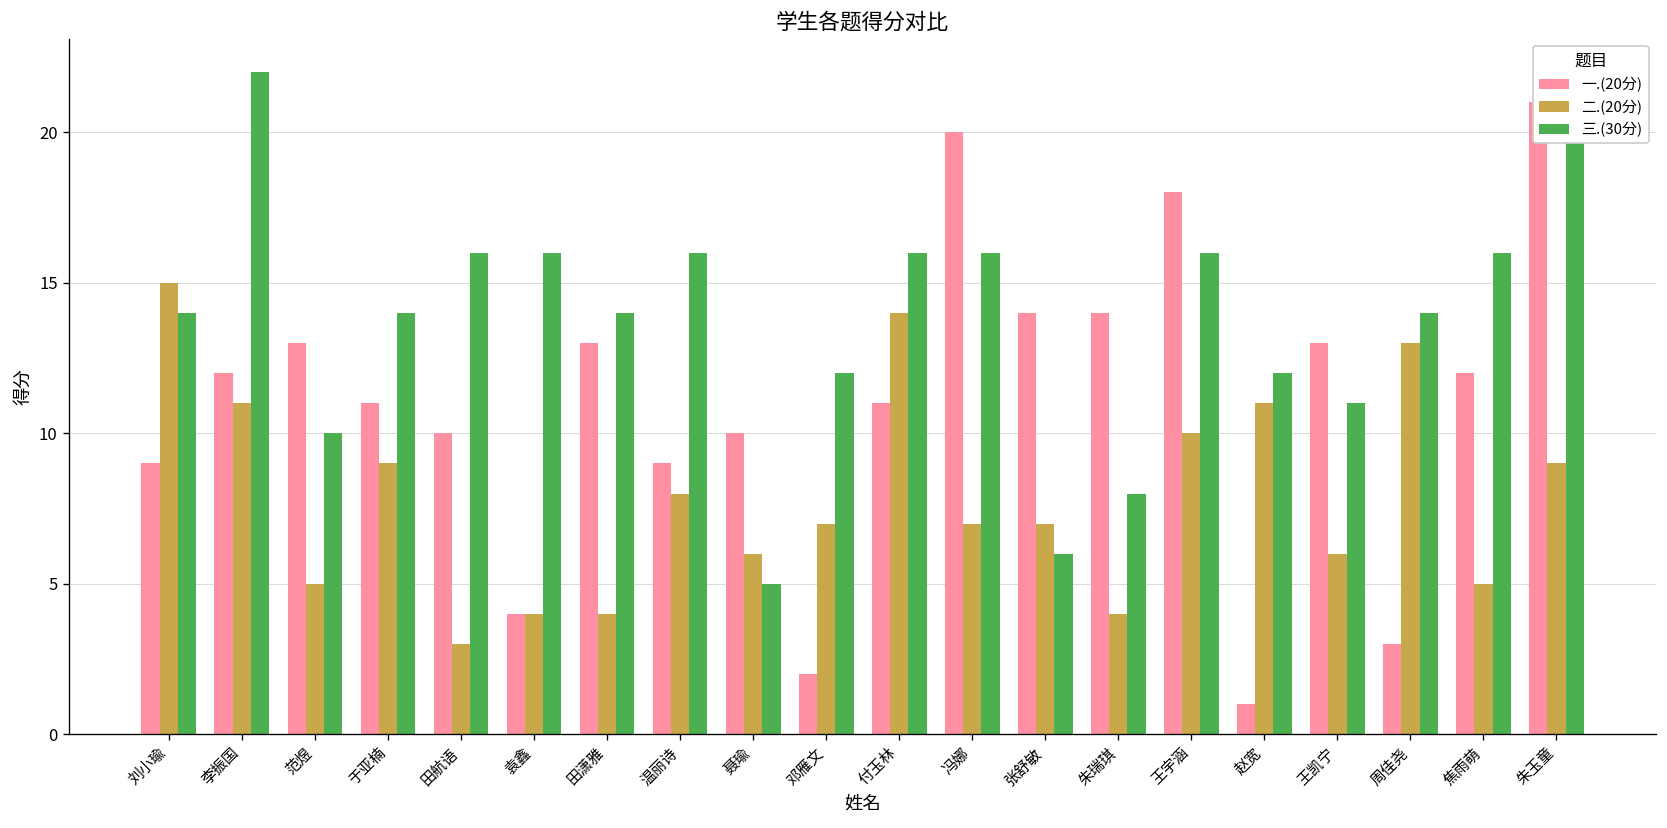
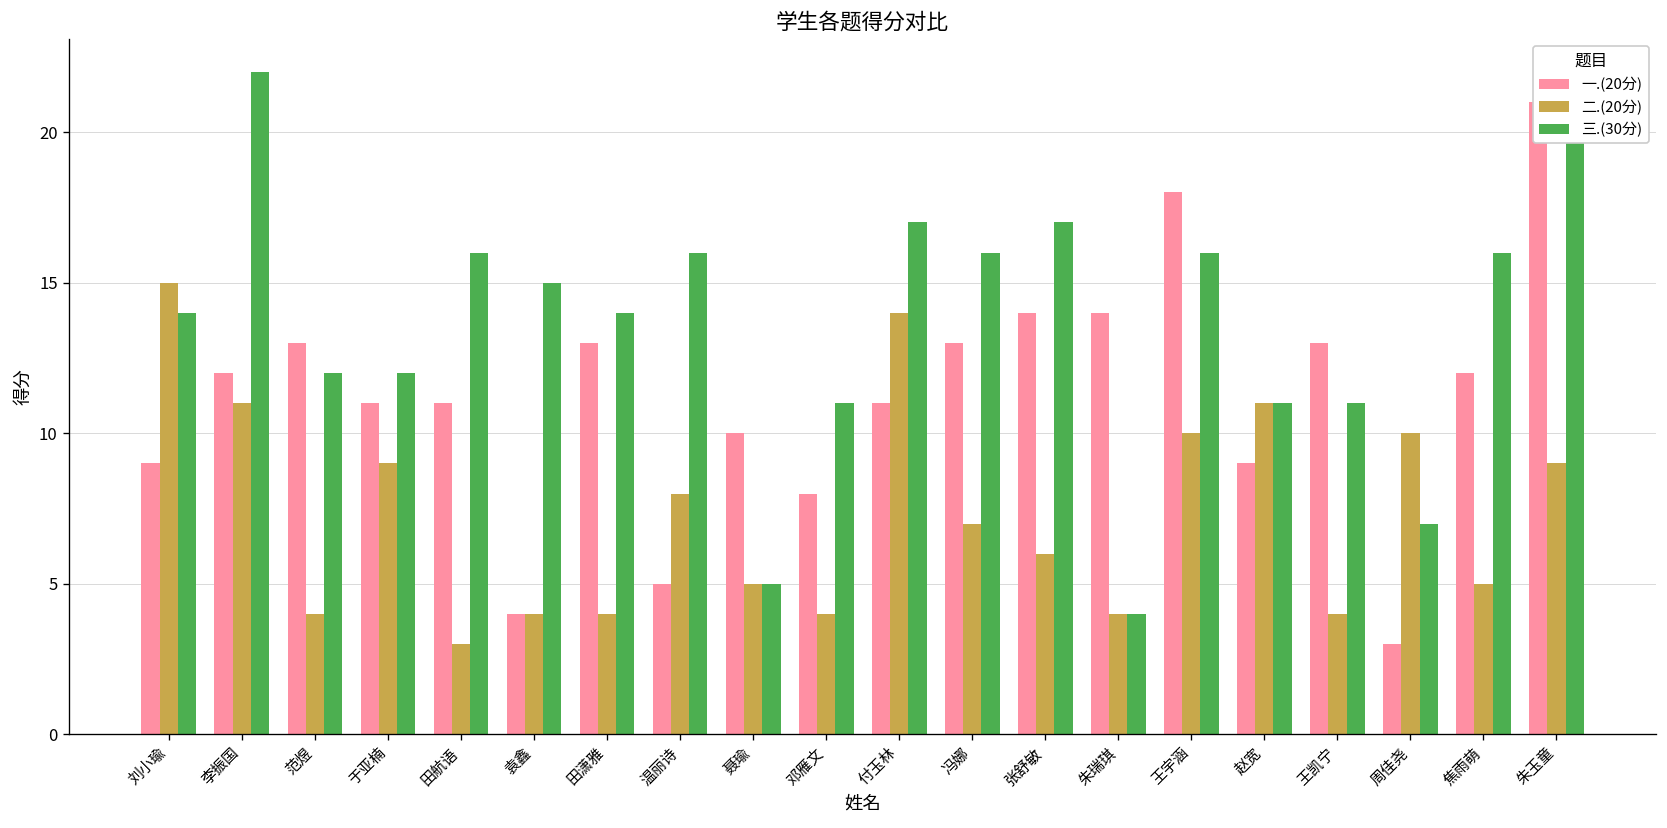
  {
    "一.(20分)": {
      "刘小瑜": 9,
      "李振国": 12,
      "范煜": 13,
      "于亚楠": 11,
-     "田航语": 10,
+     "田航语": 11,
      "袁鑫": 4,
      "田潇雅": 13,
-     "温丽诗": 9,
+     "温丽诗": 5,
      "聂瑜": 10,
-     "邓雁文": 2,
+     "邓雁文": 8,
      "付玉林": 11,
-     "冯娜": 20,
+     "冯娜": 13,
      "张舒敏": 14,
      "朱瑞琪": 14,
      "王宇涵": 18,
-     "赵宽": 1,
+     "赵宽": 9,
      "王凯宁": 13,
      "周佳尧": 3,
      "焦雨萌": 12
    },
    "二.(20分)": {
      "刘小瑜": 15,
      "李振国": 11,
-     "范煜": 5,
+     "范煜": 4,
      "于亚楠": 9,
      "田航语": 3,
      "袁鑫": 4,
      "田潇雅": 4,
      "温丽诗": 8,
-     "聂瑜": 6,
-     "邓雁文": 7,
+     "聂瑜": 5,
+     "邓雁文": 4,
      "付玉林": 14,
      "冯娜": 7,
-     "张舒敏": 7,
+     "张舒敏": 6,
      "朱瑞琪": 4,
      "王宇涵": 10,
      "赵宽": 11,
-     "王凯宁": 6,
-     "周佳尧": 13,
+     "王凯宁": 4,
+     "周佳尧": 10,
      "焦雨萌": 5,
      "朱玉童": 9
    },
    "三.(30分)": {
      "刘小瑜": 14,
      "李振国": 22,
-     "范煜": 10,
-     "于亚楠": 14,
+     "范煜": 12,
+     "于亚楠": 12,
      "田航语": 16,
-     "袁鑫": 16,
+     "袁鑫": 15,
      "田潇雅": 14,
      "温丽诗": 16,
      "聂瑜": 5,
-     "邓雁文": 12,
-     "付玉林": 16,
+     "邓雁文": 11,
+     "付玉林": 17,
      "冯娜": 16,
-     "张舒敏": 6,
-     "朱瑞琪": 8,
+     "张舒敏": 17,
+     "朱瑞琪": 4,
      "王宇涵": 16,
-     "赵宽": 12,
+     "赵宽": 11,
      "王凯宁": 11,
-     "周佳尧": 14,
+     "周佳尧": 7,
      "焦雨萌": 16
    }
  }
